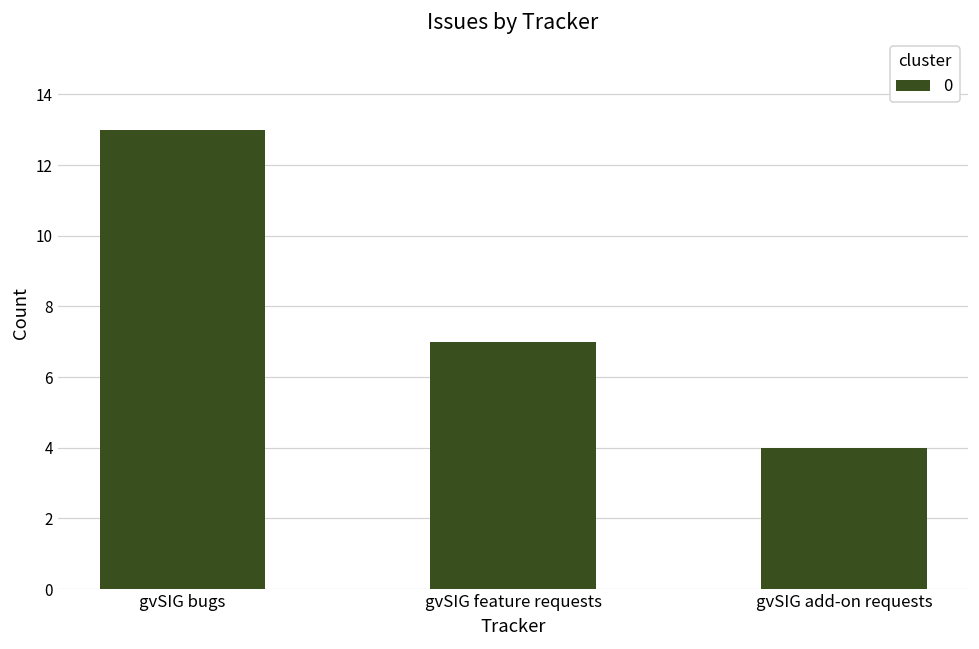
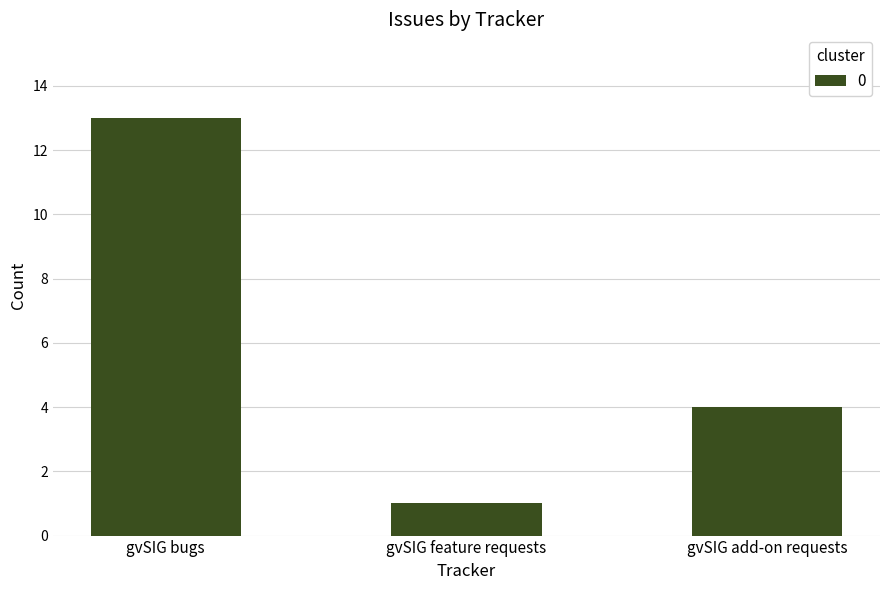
  {
    "gvSIG bugs": 13,
-   "gvSIG feature requests": 7,
+   "gvSIG feature requests": 1,
    "gvSIG add-on requests": 4
  }
